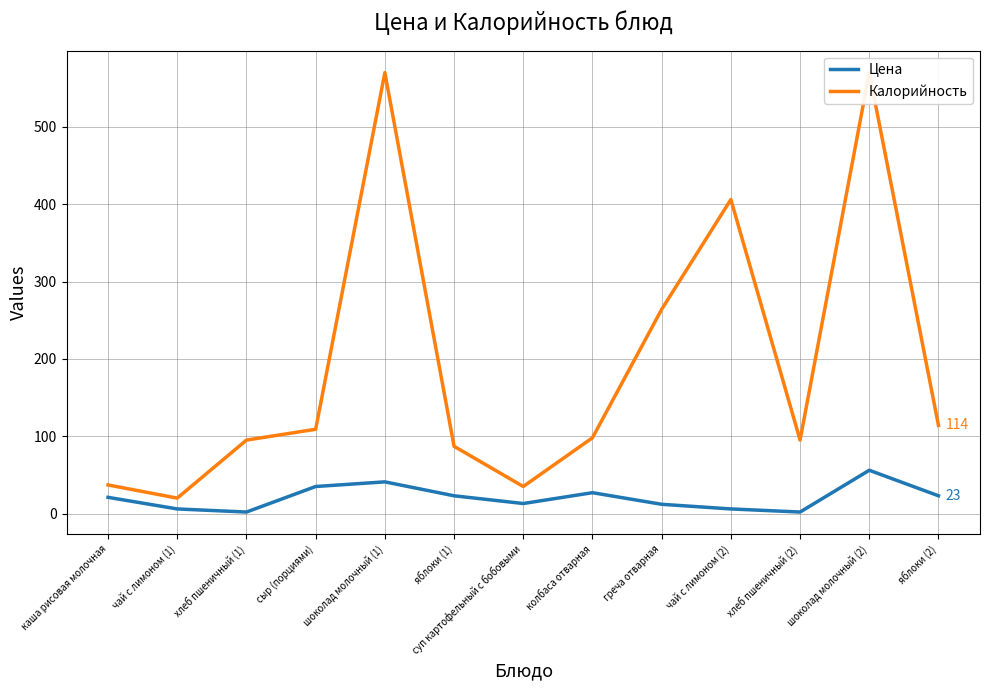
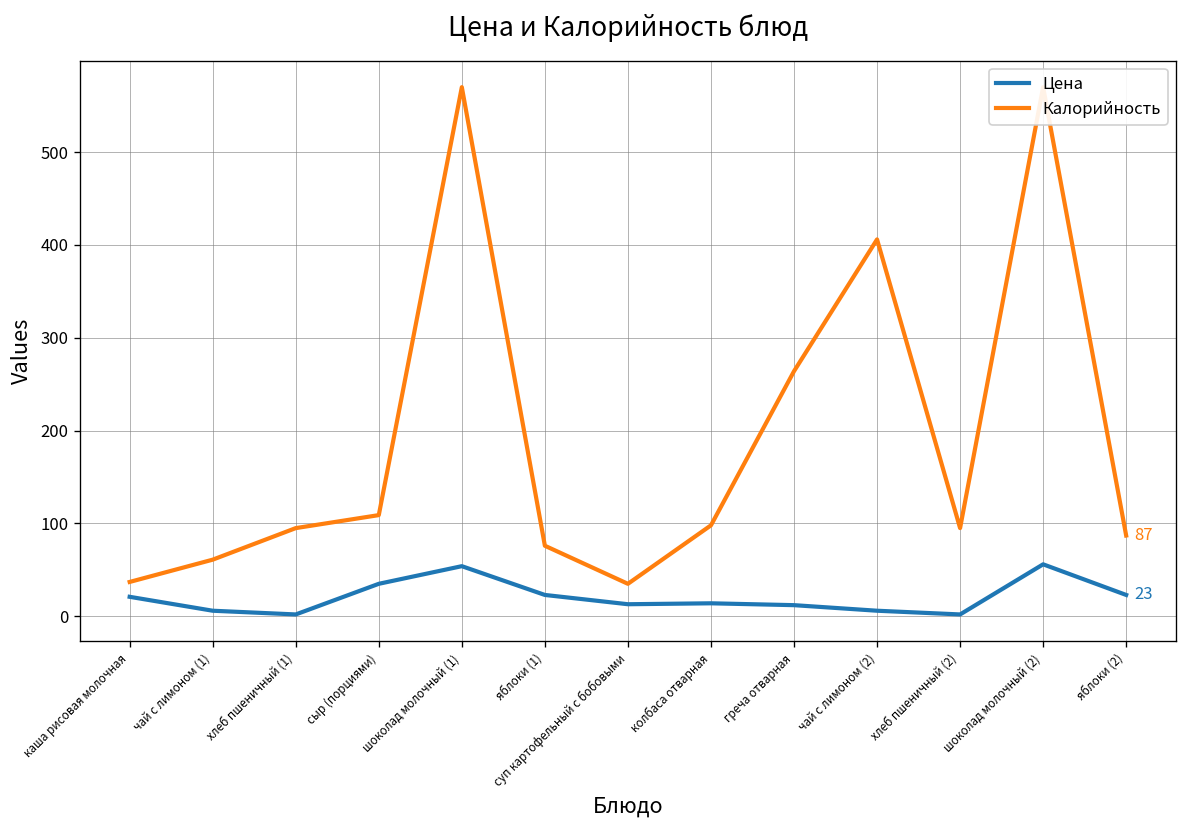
  {
    "Цена": {
      "каша рисовая молочная": 20,
      "чай с лимоном (1)": 10,
      "хлеб пшеничный (1)": 0,
      "сыр (порциями)": 40,
-     "шоколад молочный (1)": 40,
+     "шоколад молочный (1)": 50,
      "яблоки (1)": 20,
      "суп картофельный с бобовыми": 10,
-     "колбаса отварная": 30,
+     "колбаса отварная": 10,
      "греча отварная": 10,
      "чай с лимоном (2)": 10,
      "хлеб пшеничный (2)": 0,
      "шоколад молочный (2)": 60
    },
    "Калорийность": {
-     "чай с лимоном (1)": 20,
-     "яблоки (1)": 90,
-     "яблоки (2)": 114
+     "чай с лимоном (1)": 60,
+     "яблоки (1)": 80,
+     "яблоки (2)": 87
    }
  }
